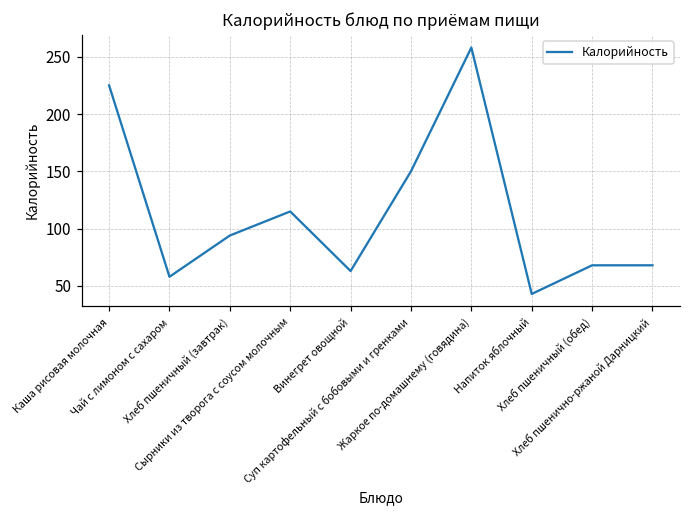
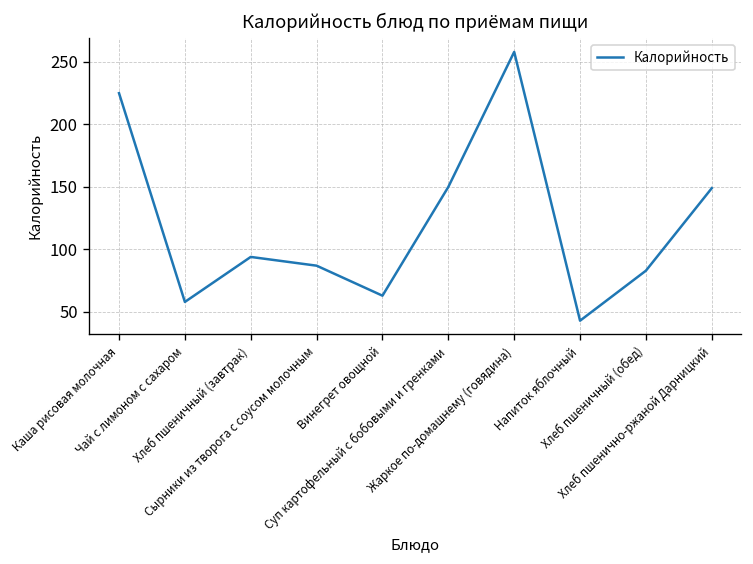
  {
    "Каша рисовая молочная": 225,
    "Чай с лимоном с сахаром": 58,
    "Хлеб пшеничный (завтрак)": 94,
-   "Сырники из творога с соусом молочным": 115,
+   "Сырники из творога с соусом молочным": 87,
    "Винегрет овощной": 63,
    "Суп картофельный с бобовыми и гренками": 150,
    "Жаркое по-домашнему (говядина)": 258,
    "Напиток яблочный": 43,
-   "Хлеб пшеничный (обед)": 68,
-   "Хлеб пшенично-ржаной Дарницкий": 68
+   "Хлеб пшеничный (обед)": 83,
+   "Хлеб пшенично-ржаной Дарницкий": 149
  }
